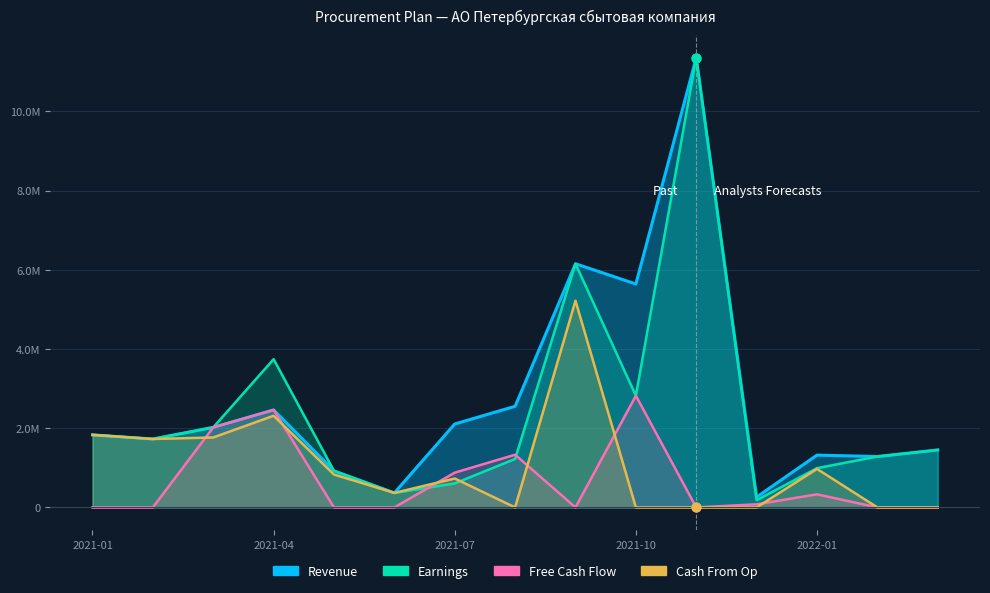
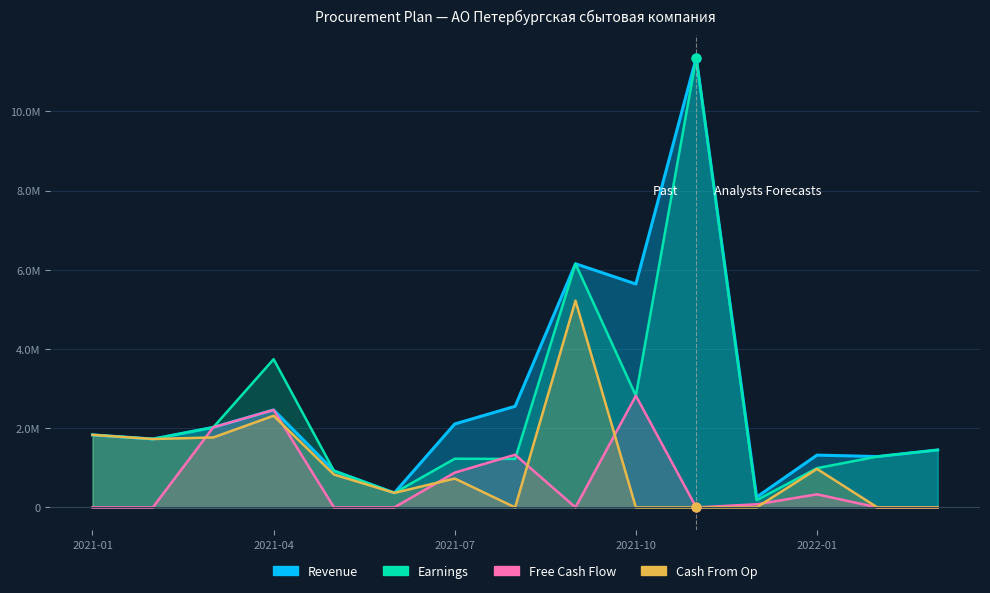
  {
    "Earnings": {
      "2021-04": 3700000,
-     "2021-07": 600000
+     "2021-07": 1200000
    }
  }
